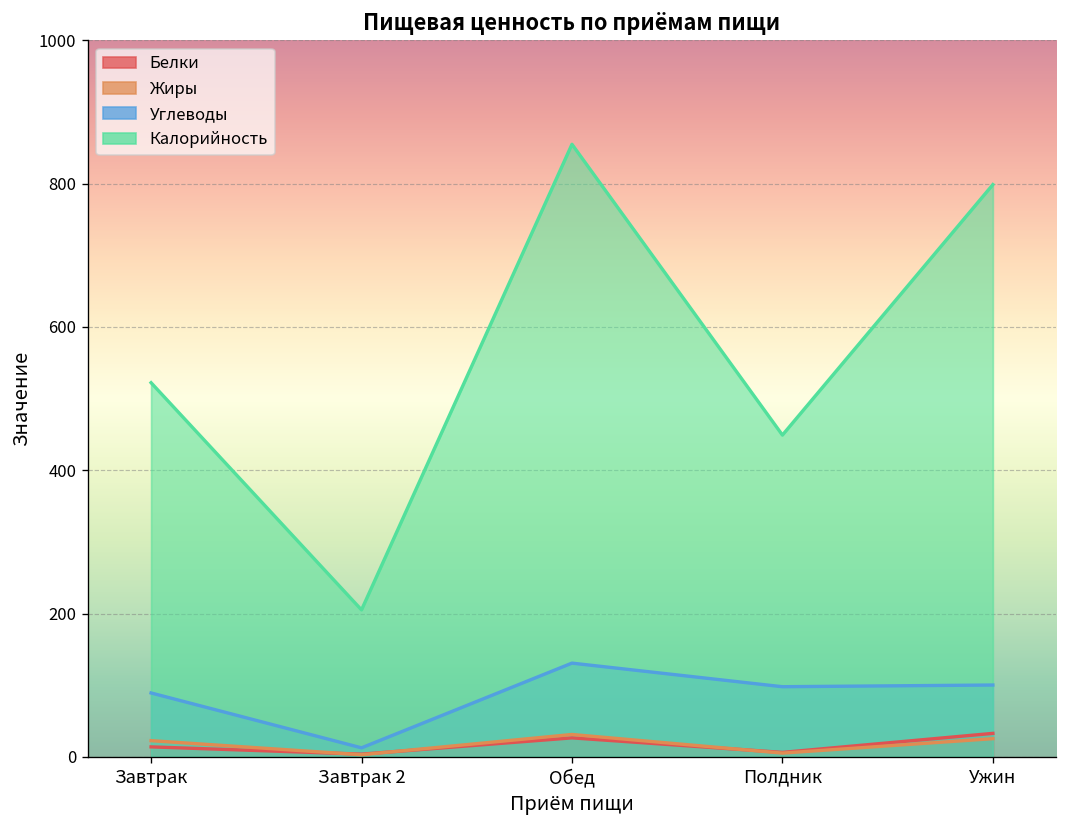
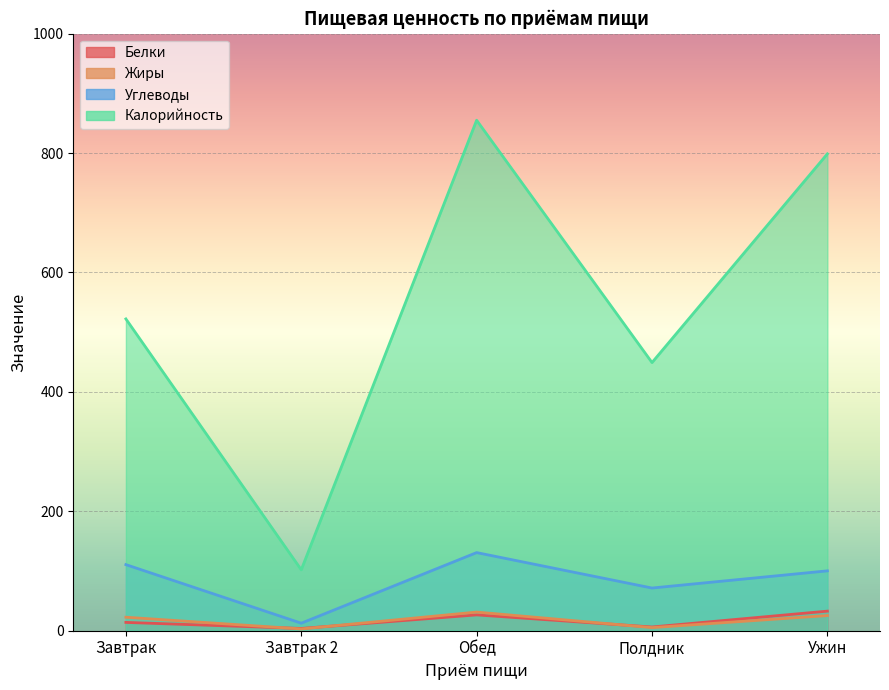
  {
    "Углеводы": {
-     "Завтрак": 90,
+     "Завтрак": 110,
      "Завтрак 2": 10,
      "Обед": 130,
-     "Полдник": 100,
+     "Полдник": 70,
      "Ужин": 100
    },
    "Калорийность": {
      "Завтрак": 520,
-     "Завтрак 2": 210,
+     "Завтрак 2": 100,
      "Обед": 850,
      "Полдник": 450,
      "Ужин": 800
    }
  }
